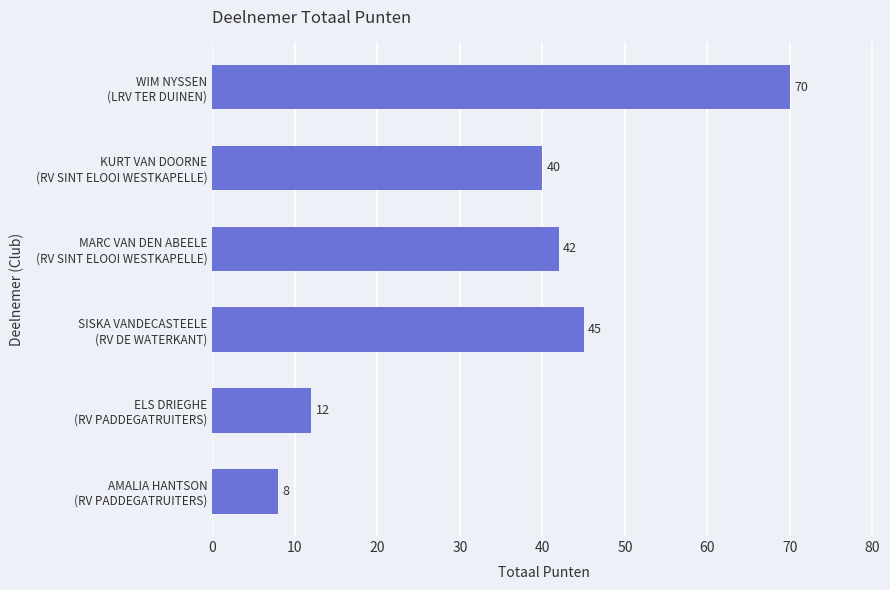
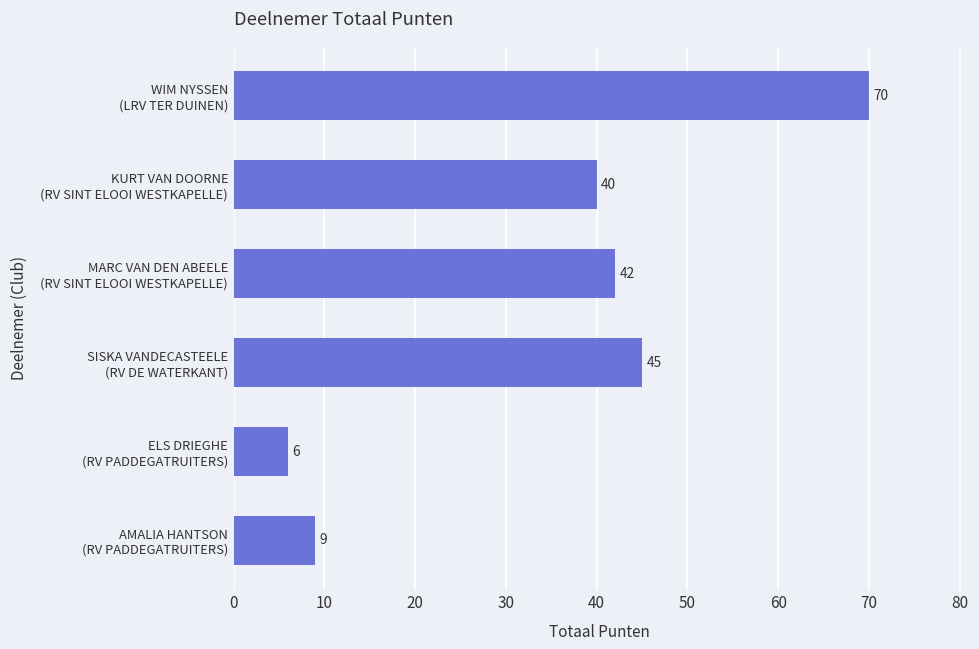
  {
    "WIM NYSSEN (LRV TER DUINEN)": 70,
    "KURT VAN DOORNE (RV SINT ELOOI WESTKAPELLE)": 40,
    "MARC VAN DEN ABEELE (RV SINT ELOOI WESTKAPELLE)": 42,
    "SISKA VANDECASTEELE (RV DE WATERKANT)": 45,
-   "ELS DRIEGHE (RV PADDEGATRUITERS)": 12,
-   "AMALIA HANTSON (RV PADDEGATRUITERS)": 8
+   "ELS DRIEGHE (RV PADDEGATRUITERS)": 6,
+   "AMALIA HANTSON (RV PADDEGATRUITERS)": 9
  }
